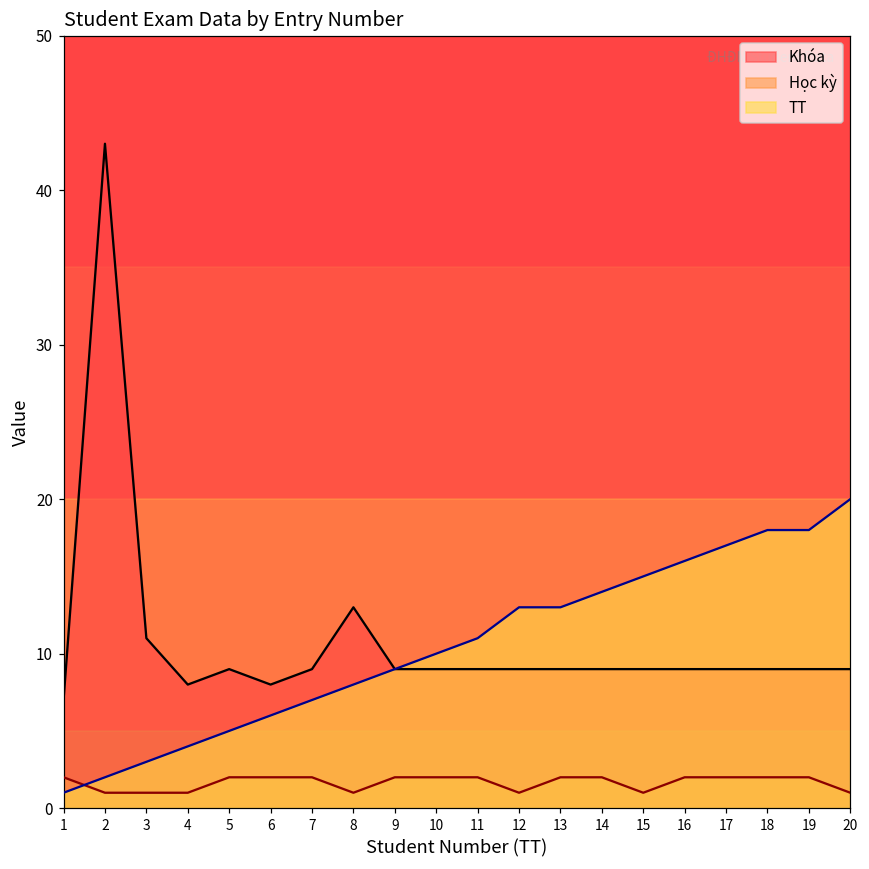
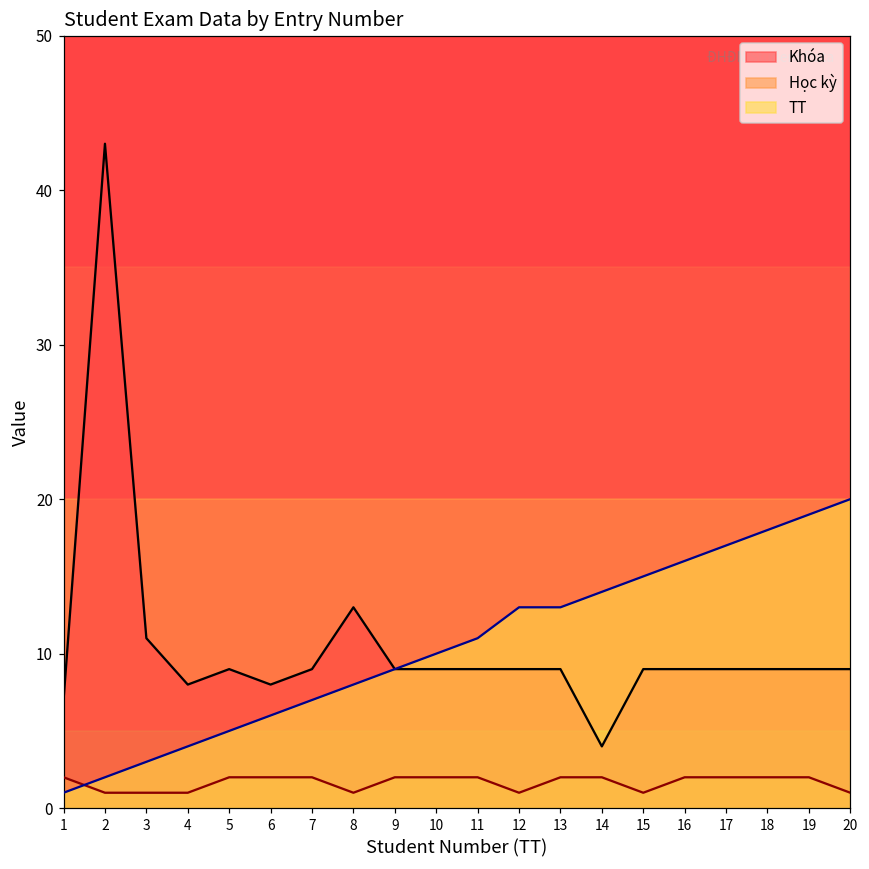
  {
    "Khóa": {
      "1": 7,
      "2": 43,
      "3": 11,
      "4": 8,
      "5": 9,
      "6": 8,
      "7": 9,
      "8": 13,
      "10": 9,
      "11": 9,
      "12": 9,
      "13": 9,
-     "14": 9,
+     "14": 4,
      "15": 9,
      "16": 9,
      "17": 9,
      "18": 9,
      "19": 9,
      "20": 9
    },
    "Học kỳ": {
      "1": 2,
      "2": 1,
      "3": 1,
      "4": 1,
      "5": 2,
      "6": 2,
      "7": 2,
      "8": 1,
      "9": 2,
      "10": 2,
      "11": 2,
      "12": 1,
      "13": 2,
      "14": 2,
      "15": 1,
      "16": 2,
      "17": 2,
      "18": 2,
      "19": 2,
      "20": 1
    },
    "TT": {
      "1": 1,
      "2": 2,
      "3": 3,
      "4": 4,
      "5": 5,
      "6": 6,
      "7": 7,
      "8": 8,
      "10": 10,
      "11": 11,
      "12": 13,
      "13": 13,
      "14": 14,
      "15": 15,
      "16": 16,
      "17": 17,
      "18": 18,
-     "19": 18,
+     "19": 19,
      "20": 20
    }
  }
